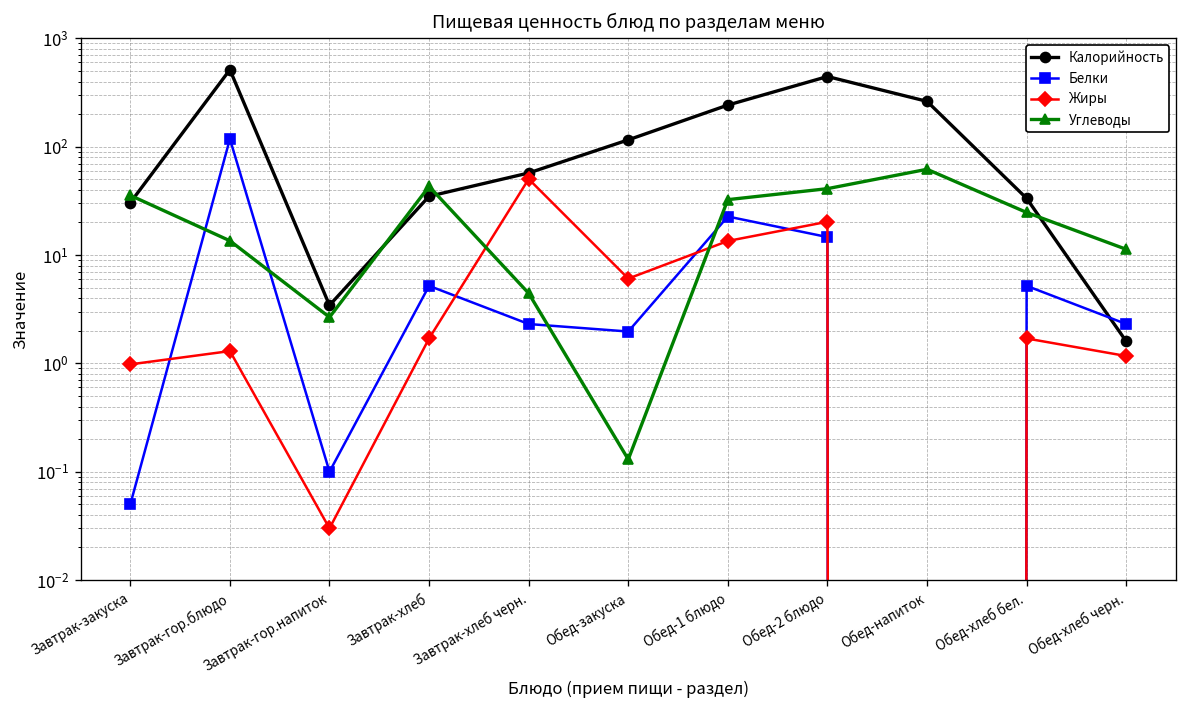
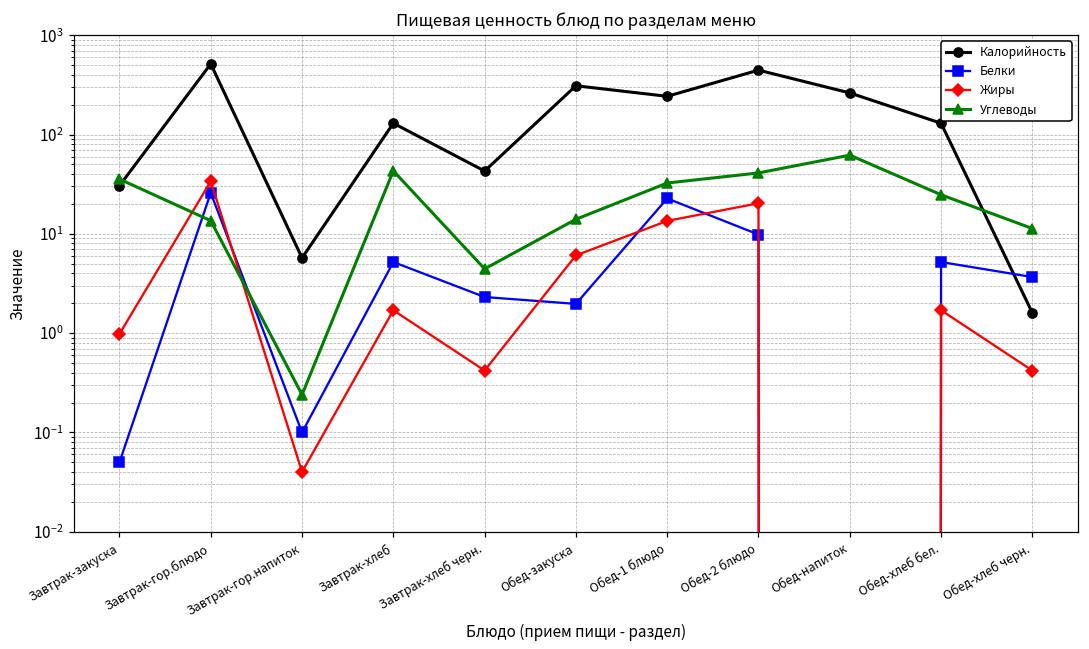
  {
    "Калорийность": {
      "Завтрак-закуска": 31,
      "Завтрак-гор.блюдо": 500,
-     "Завтрак-гор.напиток": 3.4,
-     "Завтрак-хлеб": 35,
-     "Завтрак-хлеб черн.": 60,
-     "Обед-закуска": 120,
+     "Завтрак-гор.напиток": 6,
+     "Завтрак-хлеб": 130,
+     "Завтрак-хлеб черн.": 40,
+     "Обед-закуска": 310,
      "Обед-1 блюдо": 240,
      "Обед-2 блюдо": 400,
      "Обед-напиток": 260,
-     "Обед-хлеб бел.": 33,
+     "Обед-хлеб бел.": 130,
      "Обед-хлеб черн.": 1.6
    },
    "Белки": {
      "Завтрак-закуска": 0.05,
-     "Завтрак-гор.блюдо": 120,
+     "Завтрак-гор.блюдо": 26,
      "Завтрак-гор.напиток": 0.1,
      "Завтрак-хлеб": 5,
      "Завтрак-хлеб черн.": 2.3,
      "Обед-закуска": 2.0,
      "Обед-1 блюдо": 23,
-     "Обед-2 блюдо": 15,
+     "Обед-2 блюдо": 10,
      "Обед-хлеб бел.": 5,
-     "Обед-хлеб черн.": 2.3
+     "Обед-хлеб черн.": 3.7
    },
    "Жиры": {
      "Завтрак-закуска": 1.0,
-     "Завтрак-гор.блюдо": 1.3,
-     "Завтрак-гор.напиток": 0.03,
+     "Завтрак-гор.блюдо": 34,
+     "Завтрак-гор.напиток": 0.04,
      "Завтрак-хлеб": 1.7,
-     "Завтрак-хлеб черн.": 50,
+     "Завтрак-хлеб черн.": 0.4,
      "Обед-закуска": 6,
      "Обед-1 блюдо": 14,
      "Обед-2 блюдо": 20,
      "Обед-хлеб бел.": 1.7,
-     "Обед-хлеб черн.": 1.2
+     "Обед-хлеб черн.": 0.4
    },
    "Углеводы": {
      "Завтрак-закуска": 36,
      "Завтрак-гор.блюдо": 14,
-     "Завтрак-гор.напиток": 2.7,
+     "Завтрак-гор.напиток": 0.24,
      "Завтрак-хлеб": 40,
      "Завтрак-хлеб черн.": 4,
-     "Обед-закуска": 0.13,
+     "Обед-закуска": 14,
      "Обед-1 блюдо": 33,
      "Обед-2 блюдо": 40,
      "Обед-напиток": 60,
      "Обед-хлеб бел.": 25,
      "Обед-хлеб черн.": 11
    }
  }
